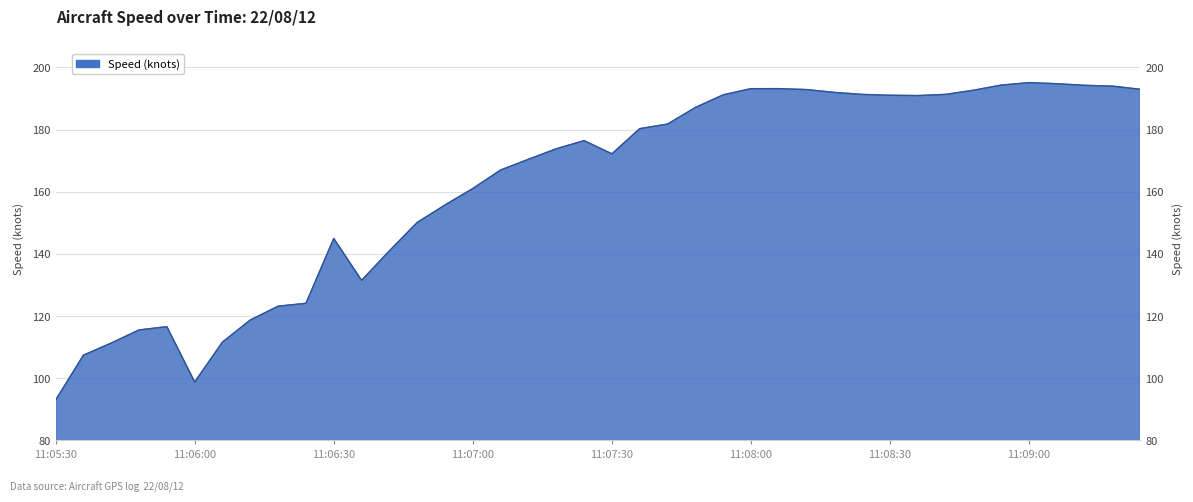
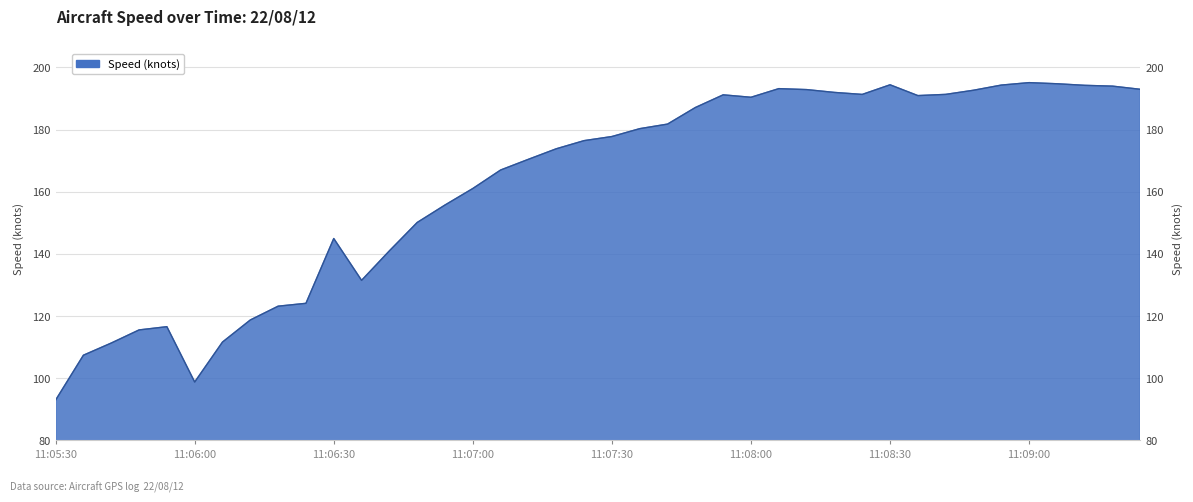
  {
    "11:05:30": 93,
    "11:06:00": 99,
    "11:06:30": 145,
    "11:07:00": 161,
-   "11:07:30": 172,
-   "11:08:00": 193,
-   "11:08:30": 191,
+   "11:07:30": 178,
+   "11:08:00": 190,
+   "11:08:30": 194,
    "11:09:00": 195
  }
